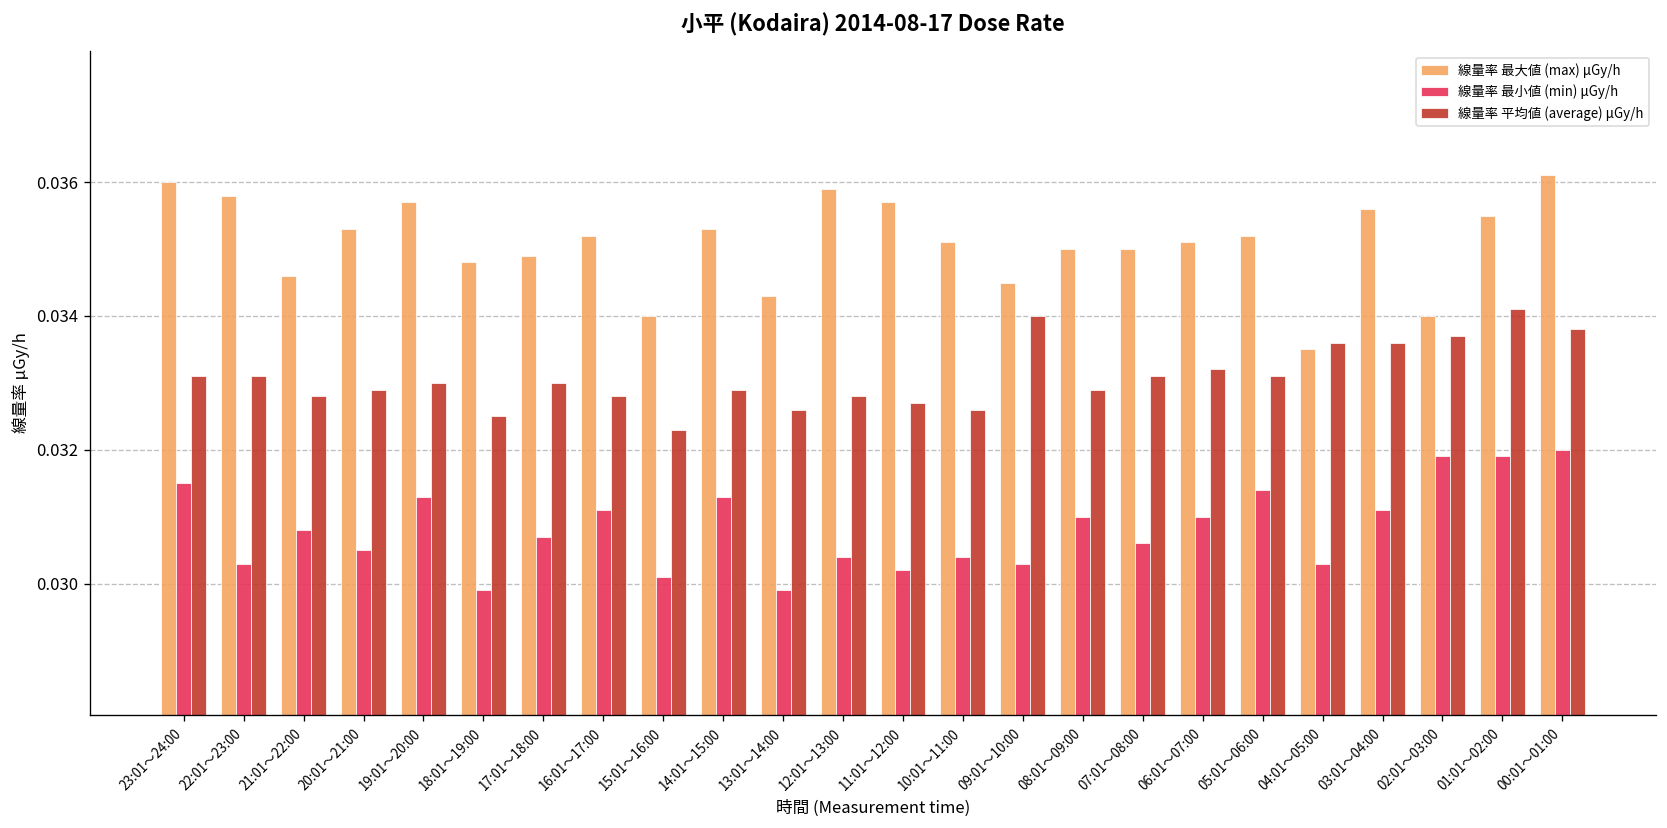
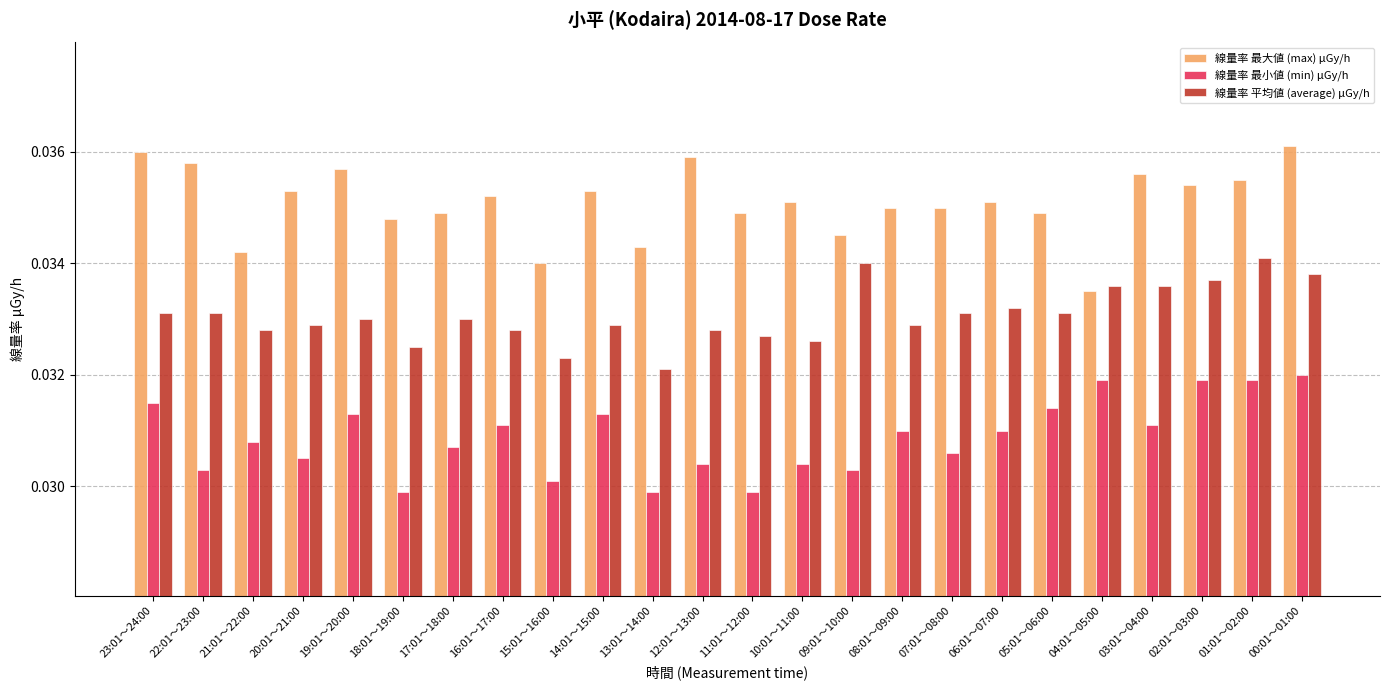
  {
    "線量率 最大値 (max) μGy/h": {
      "23:01～24:00": 0.0360,
      "22:01～23:00": 0.0358,
-     "21:01～22:00": 0.0346,
+     "21:01～22:00": 0.0342,
      "20:01～21:00": 0.0353,
      "19:01～20:00": 0.0357,
      "18:01～19:00": 0.0348,
      "17:01～18:00": 0.0349,
      "16:01～17:00": 0.0352,
      "15:01～16:00": 0.0340,
      "14:01～15:00": 0.0353,
      "13:01～14:00": 0.0343,
      "12:01～13:00": 0.0359,
-     "11:01～12:00": 0.0357,
+     "11:01～12:00": 0.0349,
      "10:01～11:00": 0.0351,
      "09:01～10:00": 0.0345,
      "08:01～09:00": 0.0350,
      "07:01～08:00": 0.0350,
      "06:01～07:00": 0.0351,
-     "05:01～06:00": 0.0352,
+     "05:01～06:00": 0.0349,
      "04:01～05:00": 0.0335,
      "03:01～04:00": 0.0356,
-     "02:01～03:00": 0.0340,
+     "02:01～03:00": 0.0354,
      "01:01～02:00": 0.0355,
      "00:01～01:00": 0.0361
    },
    "線量率 最小値 (min) μGy/h": {
      "23:01～24:00": 0.0315,
      "22:01～23:00": 0.0303,
      "21:01～22:00": 0.0308,
      "20:01～21:00": 0.0305,
      "19:01～20:00": 0.0313,
      "18:01～19:00": 0.0299,
      "17:01～18:00": 0.0307,
      "16:01～17:00": 0.0311,
      "15:01～16:00": 0.0301,
      "14:01～15:00": 0.0313,
      "13:01～14:00": 0.0299,
      "12:01～13:00": 0.0304,
-     "11:01～12:00": 0.0302,
+     "11:01～12:00": 0.0299,
      "10:01～11:00": 0.0304,
      "09:01～10:00": 0.0303,
      "08:01～09:00": 0.0310,
      "07:01～08:00": 0.0306,
      "06:01～07:00": 0.0310,
      "05:01～06:00": 0.0314,
-     "04:01～05:00": 0.0303,
+     "04:01～05:00": 0.0319,
      "03:01～04:00": 0.0311,
      "02:01～03:00": 0.0319,
      "01:01～02:00": 0.0319,
      "00:01～01:00": 0.0320
    },
    "線量率 平均値 (average) μGy/h": {
      "23:01～24:00": 0.0331,
      "22:01～23:00": 0.0331,
      "21:01～22:00": 0.0328,
      "20:01～21:00": 0.0329,
      "19:01～20:00": 0.0330,
      "18:01～19:00": 0.0325,
      "17:01～18:00": 0.0330,
      "16:01～17:00": 0.0328,
      "15:01～16:00": 0.0323,
      "14:01～15:00": 0.0329,
-     "13:01～14:00": 0.0326,
+     "13:01～14:00": 0.0321,
      "12:01～13:00": 0.0328,
      "11:01～12:00": 0.0327,
      "10:01～11:00": 0.0326,
      "09:01～10:00": 0.0340,
      "08:01～09:00": 0.0329,
      "07:01～08:00": 0.0331,
      "06:01～07:00": 0.0332,
      "05:01～06:00": 0.0331,
      "04:01～05:00": 0.0336,
      "03:01～04:00": 0.0336,
      "02:01～03:00": 0.0337,
      "01:01～02:00": 0.0341,
      "00:01～01:00": 0.0338
    }
  }
